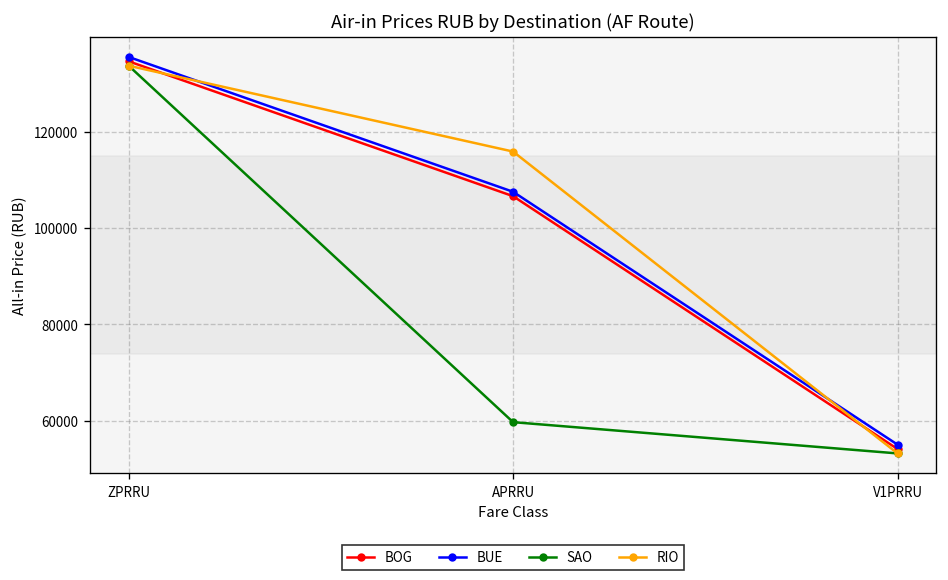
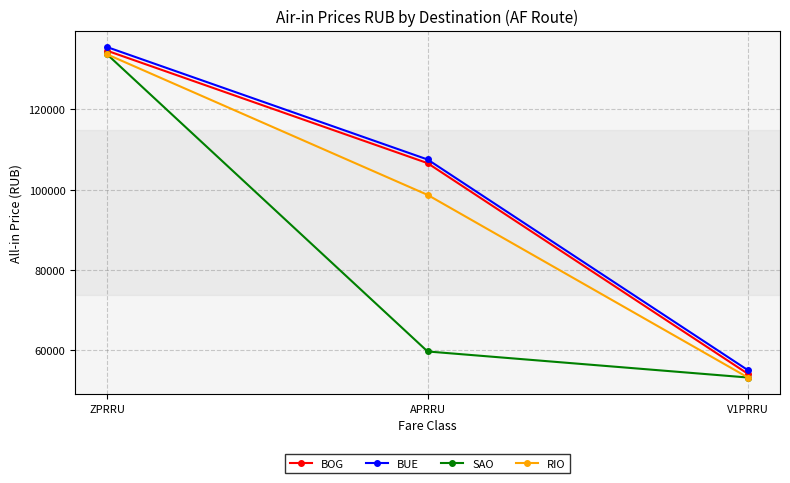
  {
    "BOG": {
      "ZPRRU": 135000,
      "APRRU": 107000,
      "V1PRRU": 54000
    },
    "BUE": {
      "ZPRRU": 136000,
      "APRRU": 108000,
      "V1PRRU": 55000
    },
    "SAO": {
      "APRRU": 60000
    },
    "RIO": {
-     "APRRU": 116000
+     "APRRU": 99000
    }
  }
